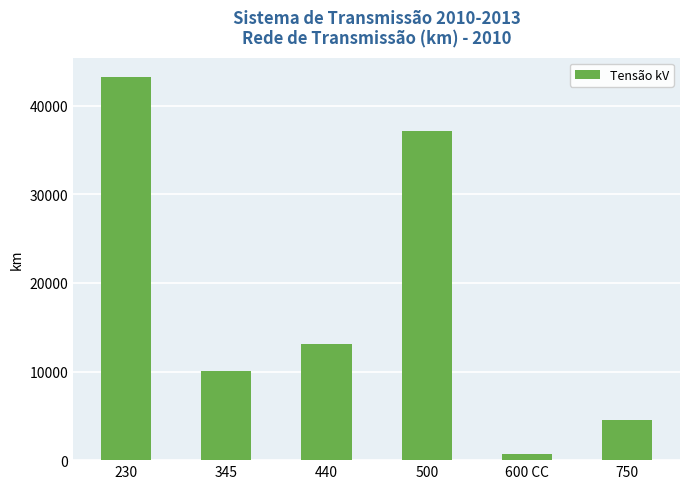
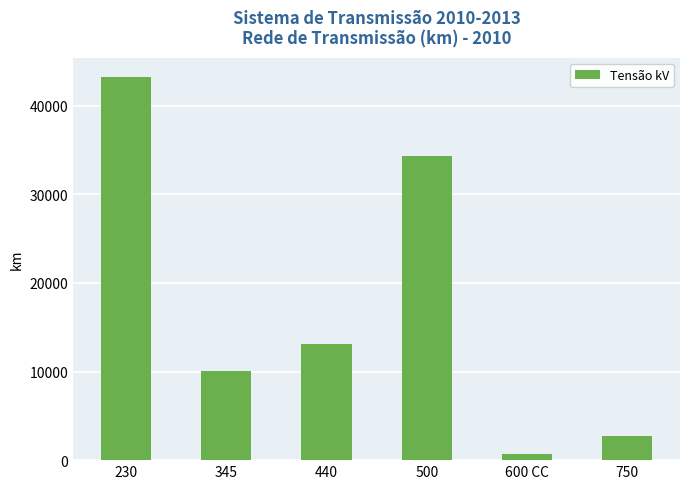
  {
    "230": 43000,
    "345": 10000,
    "440": 13000,
-   "500": 37000,
+   "500": 34000,
    "600 CC": 1000,
-   "750": 4000
+   "750": 3000
  }
